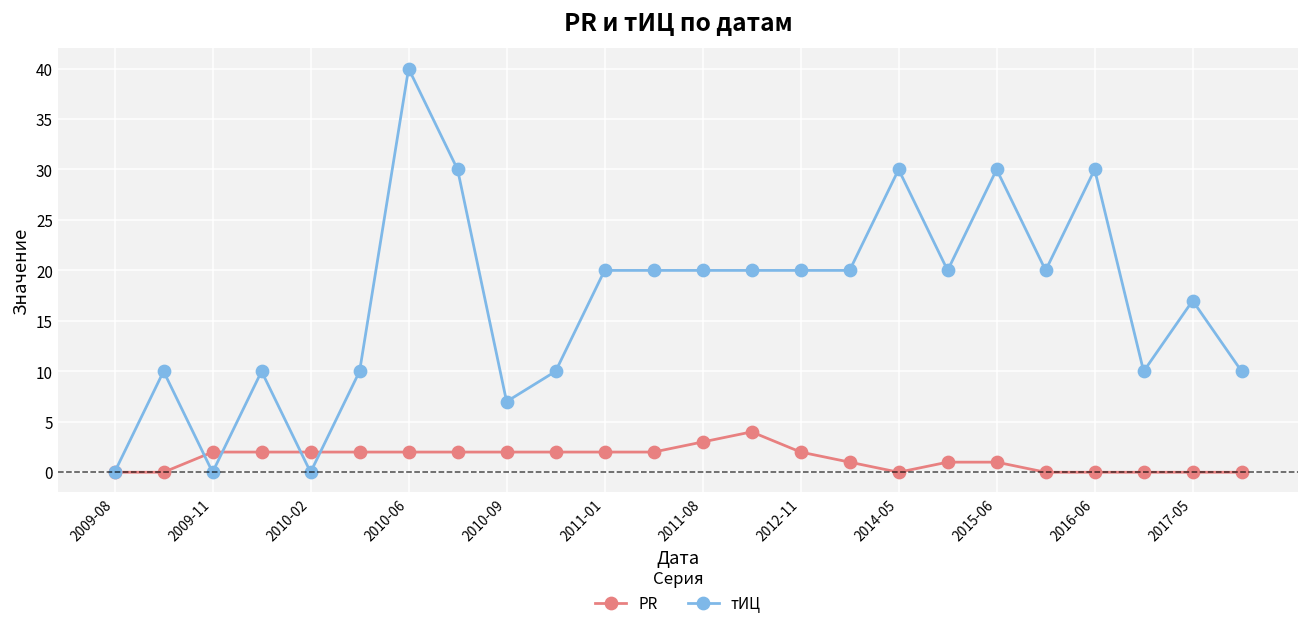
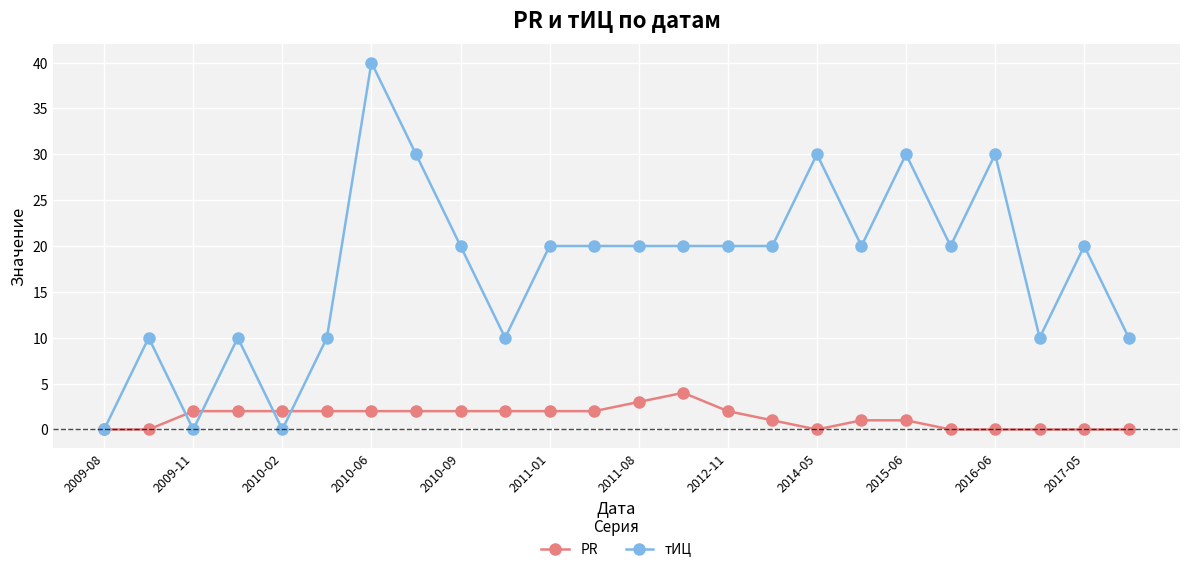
  {
    "PR": {
      "2009-11": 2,
      "2010-02": 2,
      "2010-06": 2,
      "2010-09": 2,
      "2011-01": 2,
      "2011-08": 3,
      "2012-11": 2,
      "2014-05": 0,
      "2015-06": 1,
      "2016-06": 0,
      "2017-05": 0
    },
    "тИЦ": {
      "2009-11": 0,
      "2010-02": 0,
      "2010-06": 40,
-     "2010-09": 7,
+     "2010-09": 20,
      "2011-01": 20,
      "2011-08": 20,
      "2012-11": 20,
      "2014-05": 30,
      "2015-06": 30,
      "2016-06": 30,
-     "2017-05": 17
+     "2017-05": 20
    }
  }
